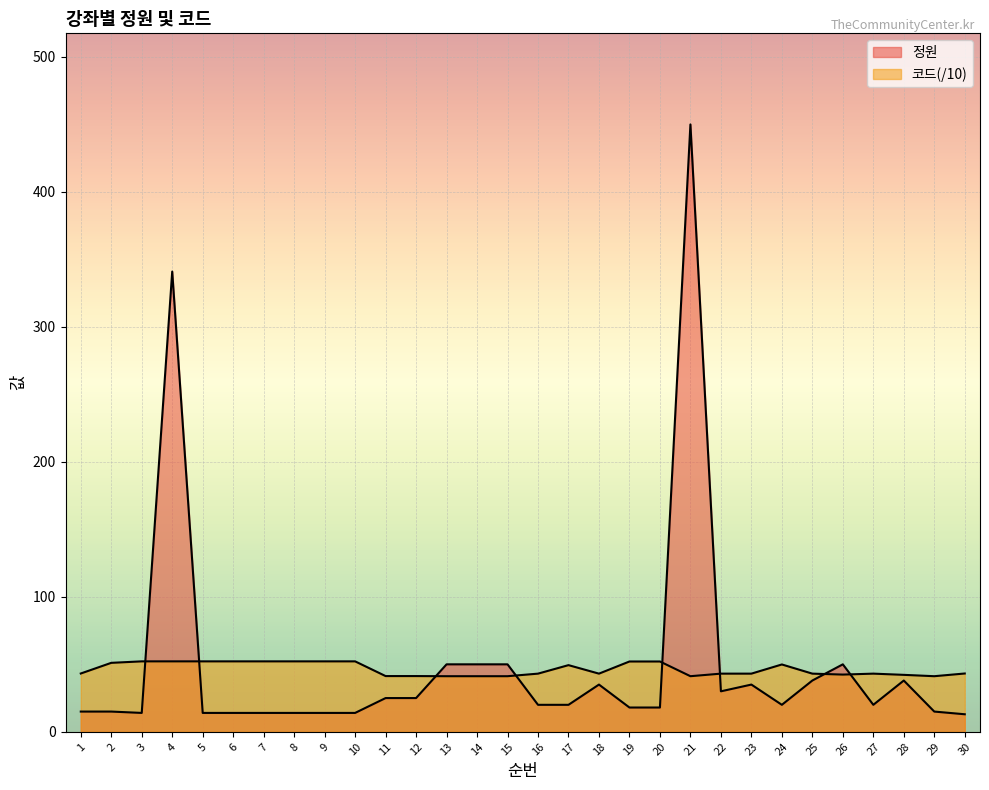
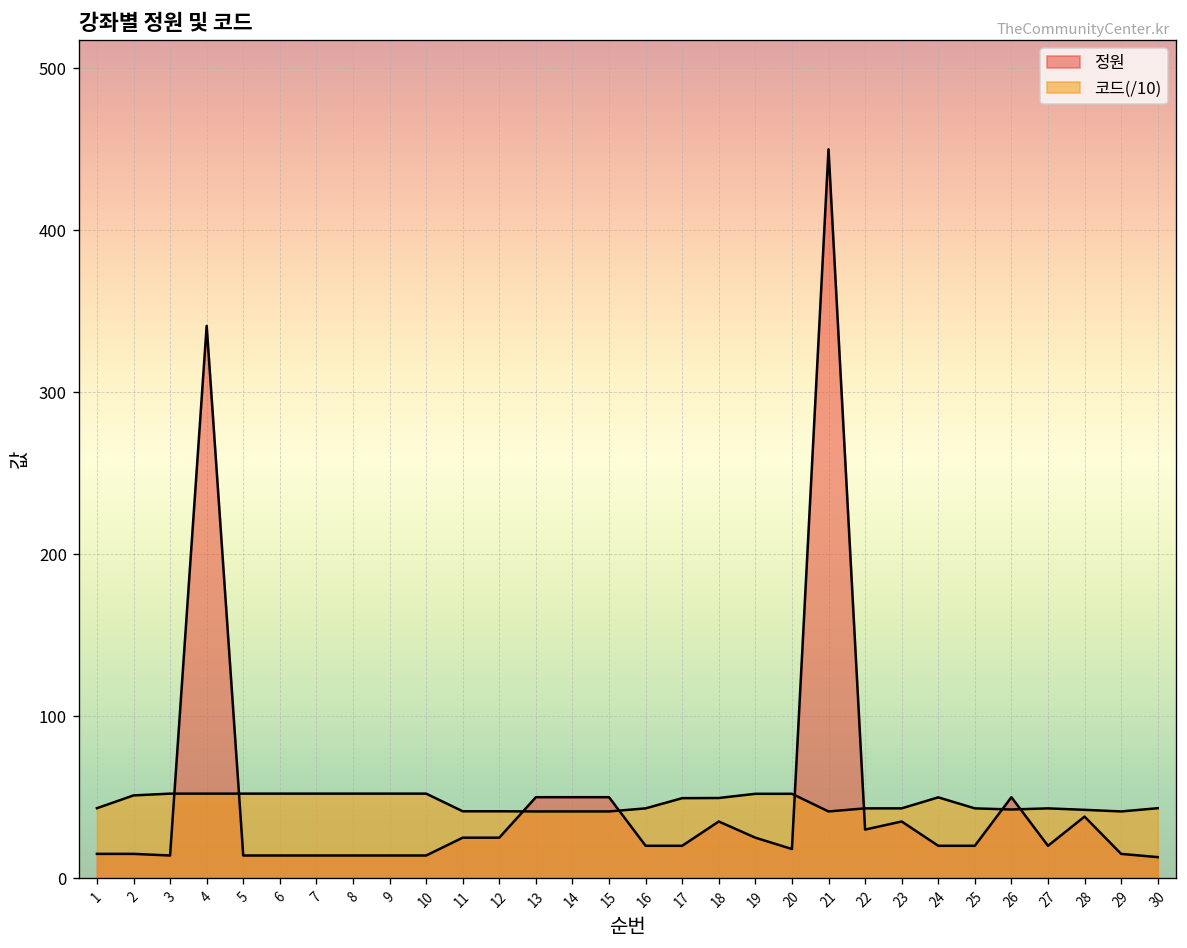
  {
    "정원": {
      "1": 15,
      "2": 15,
      "3": 14,
      "4": 341,
      "5": 14,
      "6": 14,
      "7": 14,
      "8": 14,
      "9": 14,
      "10": 14,
      "11": 25,
      "12": 25,
      "13": 50,
      "14": 50,
      "15": 50,
      "16": 20,
      "17": 20,
      "18": 35,
-     "19": 18,
+     "19": 25,
      "20": 18,
      "21": 450,
      "22": 30,
      "23": 35,
      "24": 20,
-     "25": 38,
+     "25": 20,
      "26": 50,
      "27": 20,
      "28": 38,
      "29": 15,
      "30": 13
    },
    "코드(/10)": {
      "1": 43,
      "2": 51,
      "3": 52,
      "4": 52,
      "5": 52,
      "6": 52,
      "7": 52,
      "8": 52,
      "9": 52,
      "10": 52,
      "11": 41,
      "12": 41,
      "13": 41,
      "14": 41,
      "15": 41,
      "16": 43,
      "17": 49,
-     "18": 43,
+     "18": 50,
      "19": 52,
      "20": 52,
      "21": 41,
      "22": 43,
      "23": 43,
      "24": 50,
      "25": 43,
      "26": 42,
      "27": 43,
      "28": 42,
      "29": 41,
      "30": 43
    }
  }
